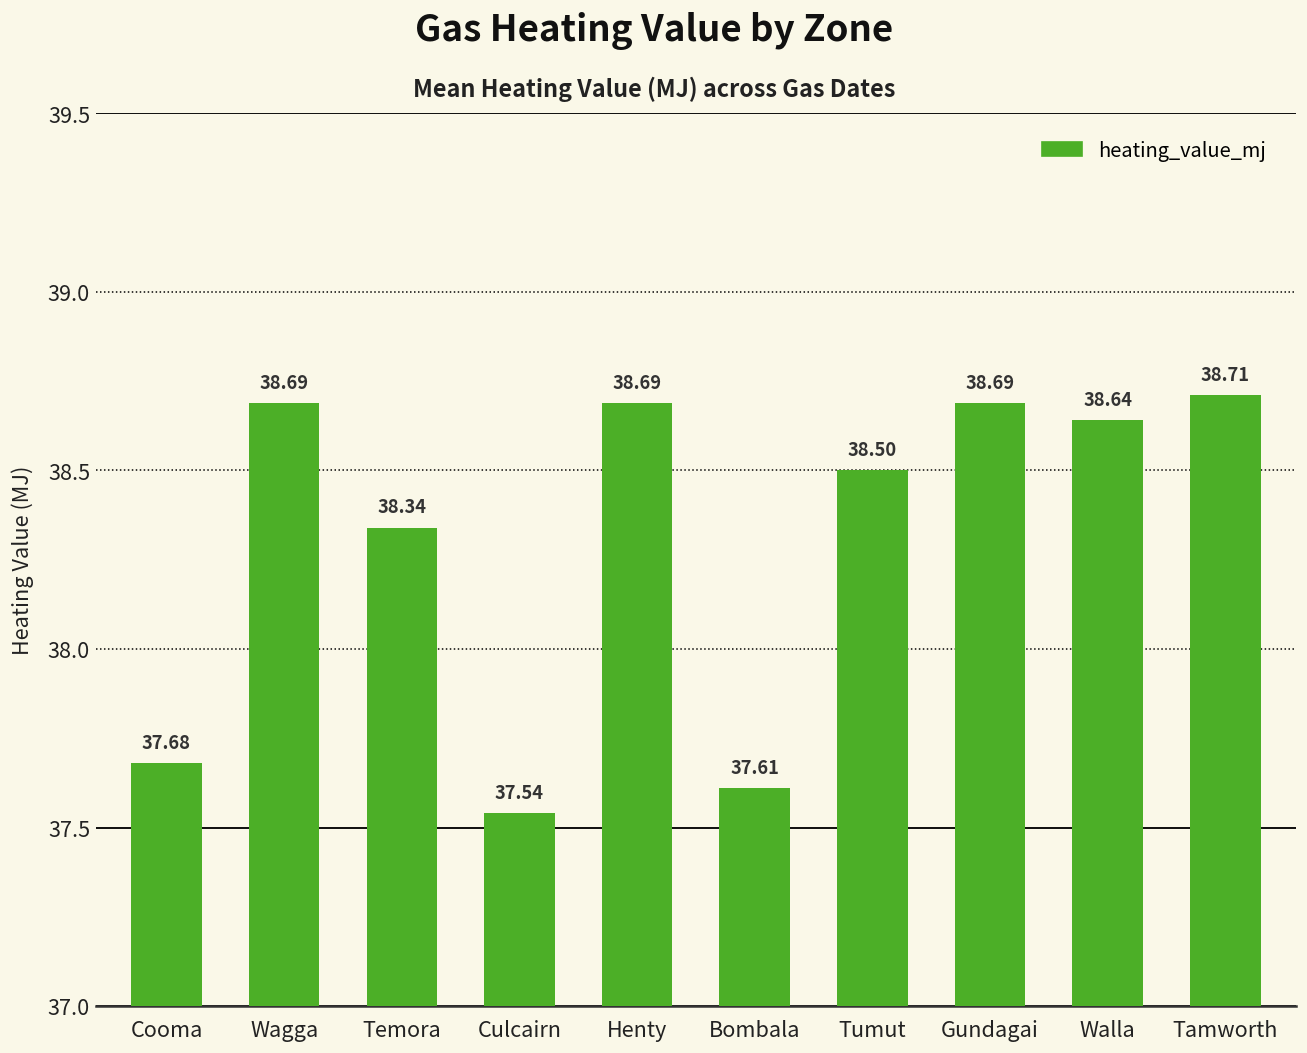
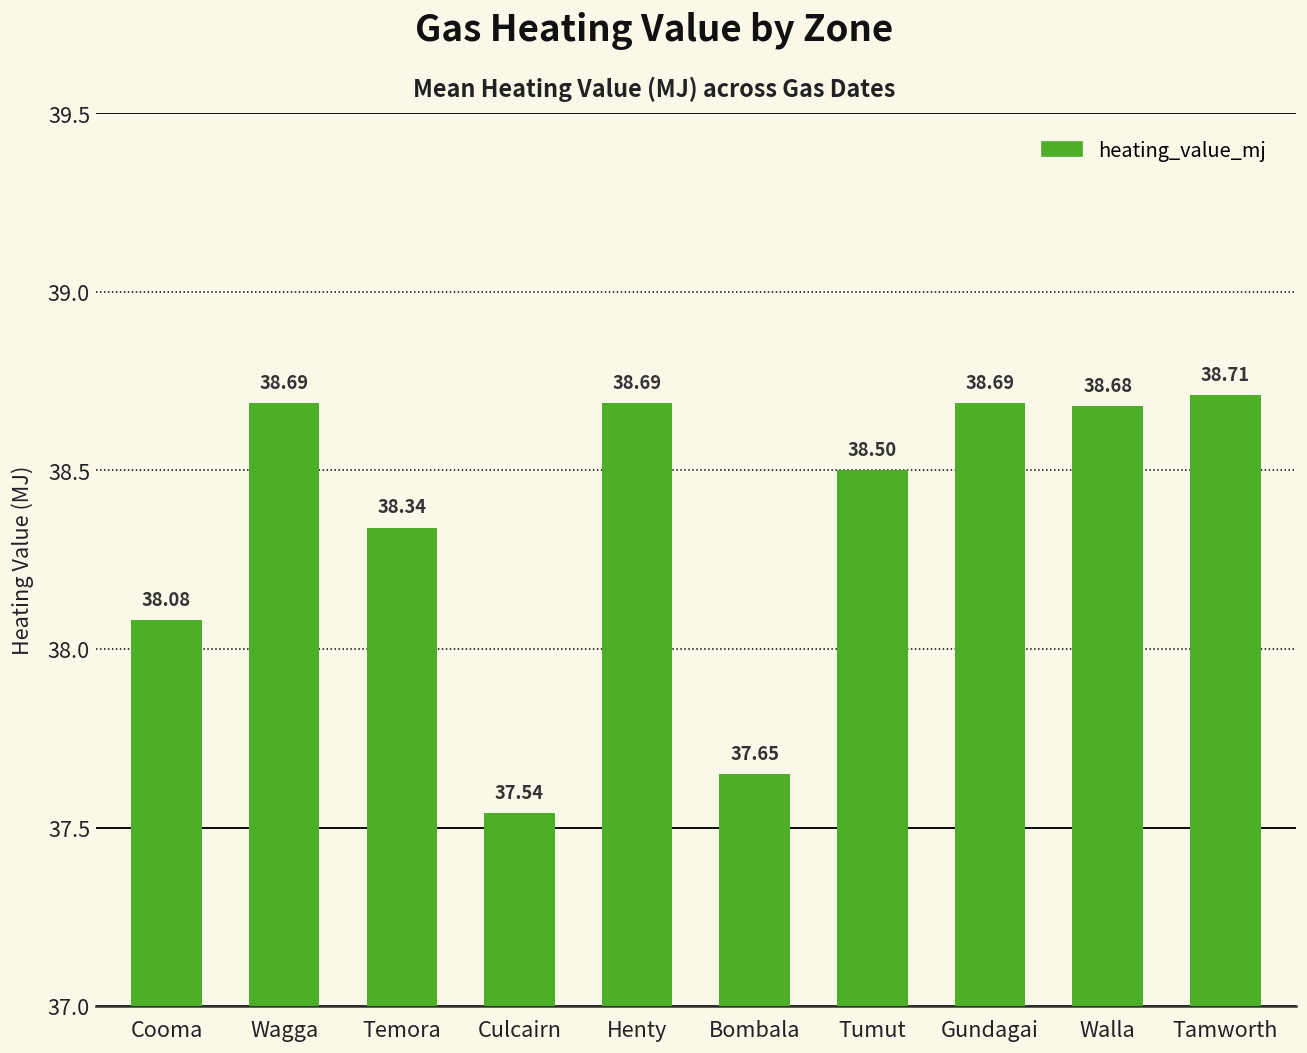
  {
-   "Cooma": 37.68,
+   "Cooma": 38.08,
    "Wagga": 38.69,
    "Temora": 38.34,
    "Culcairn": 37.54,
    "Henty": 38.69,
-   "Bombala": 37.61,
+   "Bombala": 37.65,
    "Tumut": 38.50,
    "Gundagai": 38.69,
-   "Walla": 38.64,
+   "Walla": 38.68,
    "Tamworth": 38.71
  }
